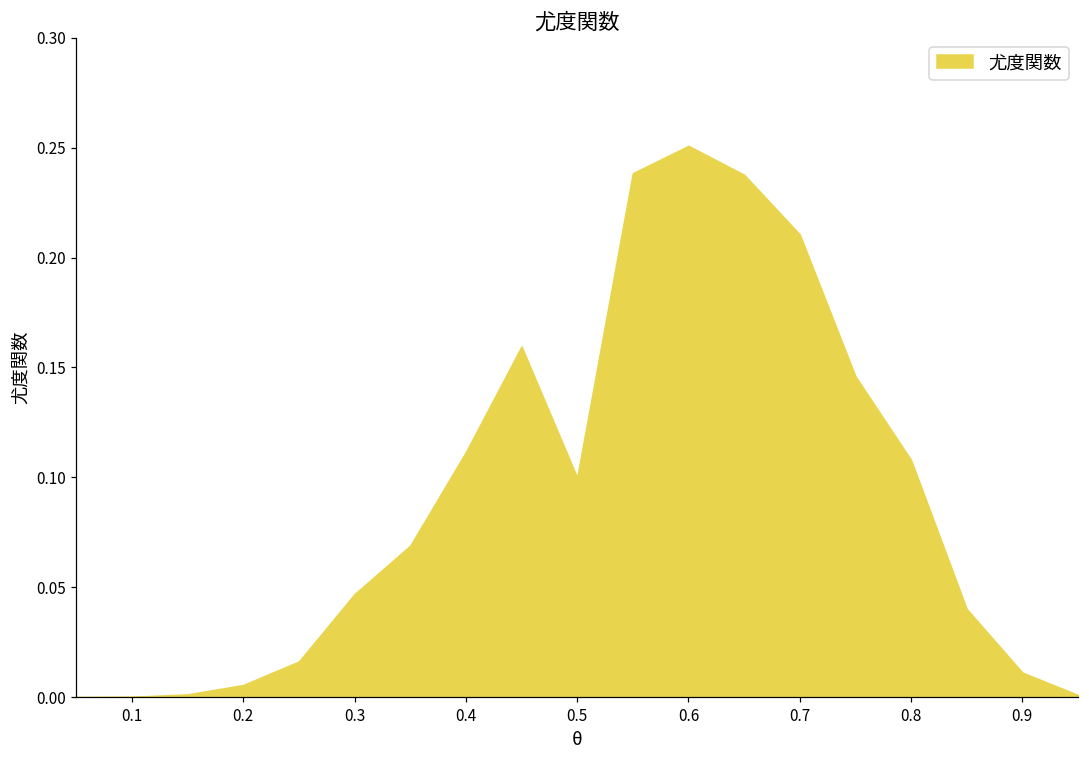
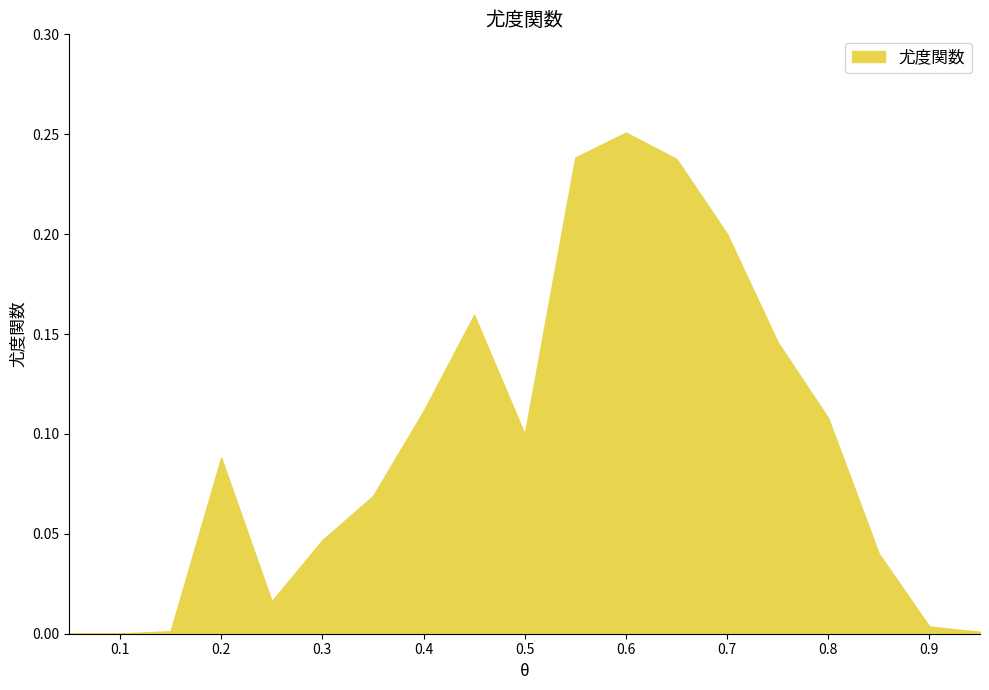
  {
    "0.1": 0.000,
-   "0.2": 0.006,
+   "0.2": 0.088,
    "0.3": 0.047,
    "0.4": 0.111,
    "0.5": 0.100,
    "0.6": 0.251,
-   "0.7": 0.211,
+   "0.7": 0.200,
    "0.8": 0.108,
-   "0.9": 0.011
+   "0.9": 0.004
  }
